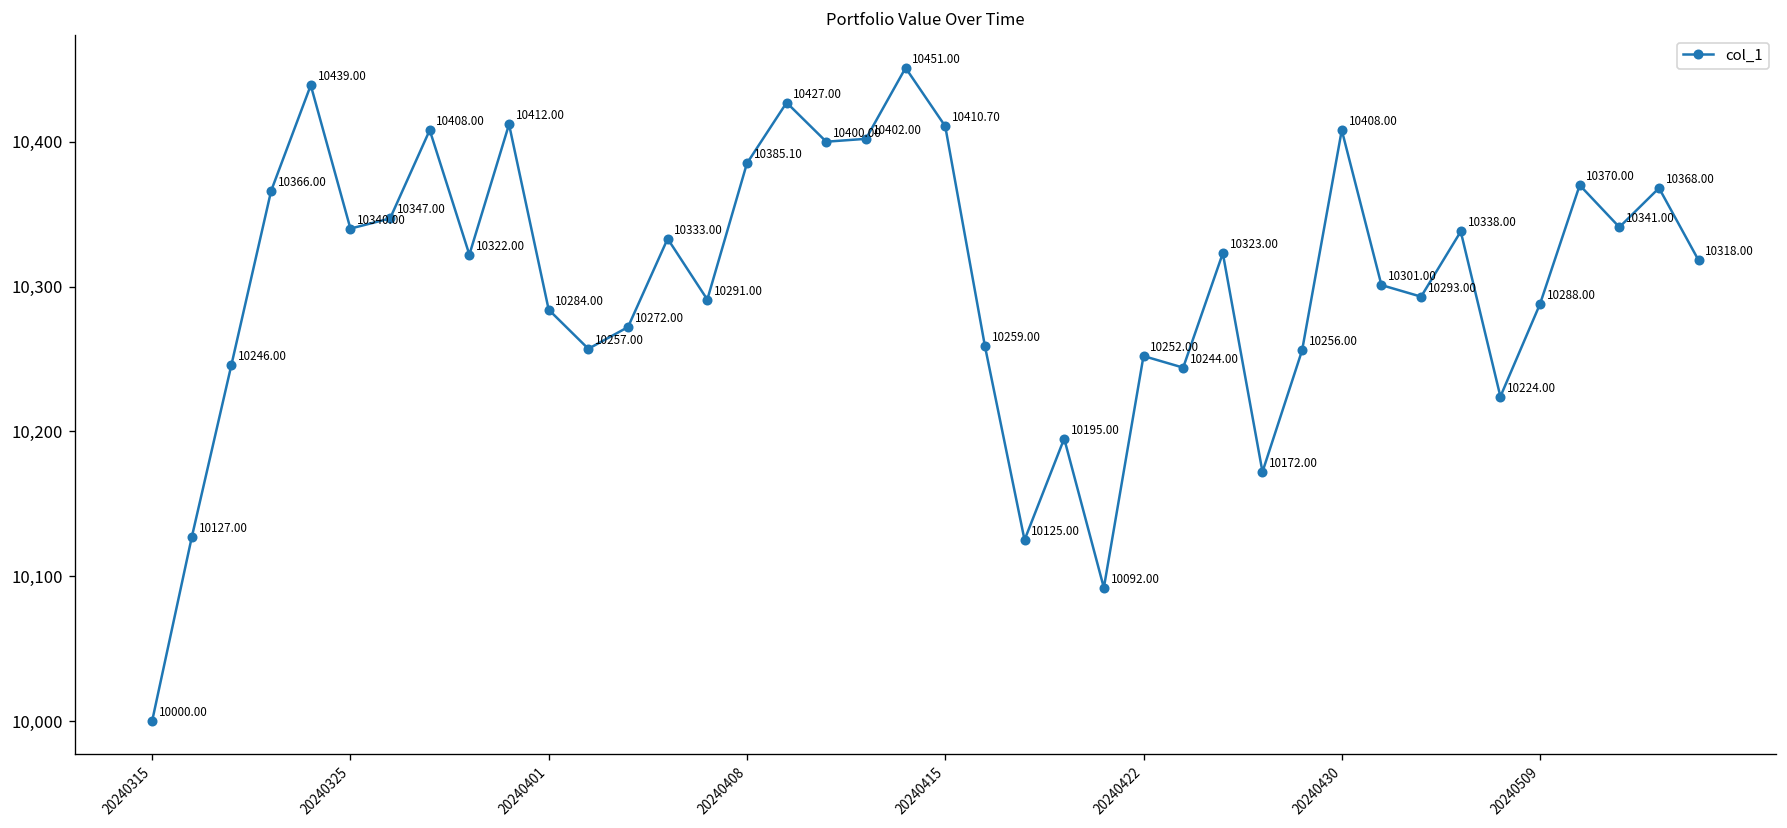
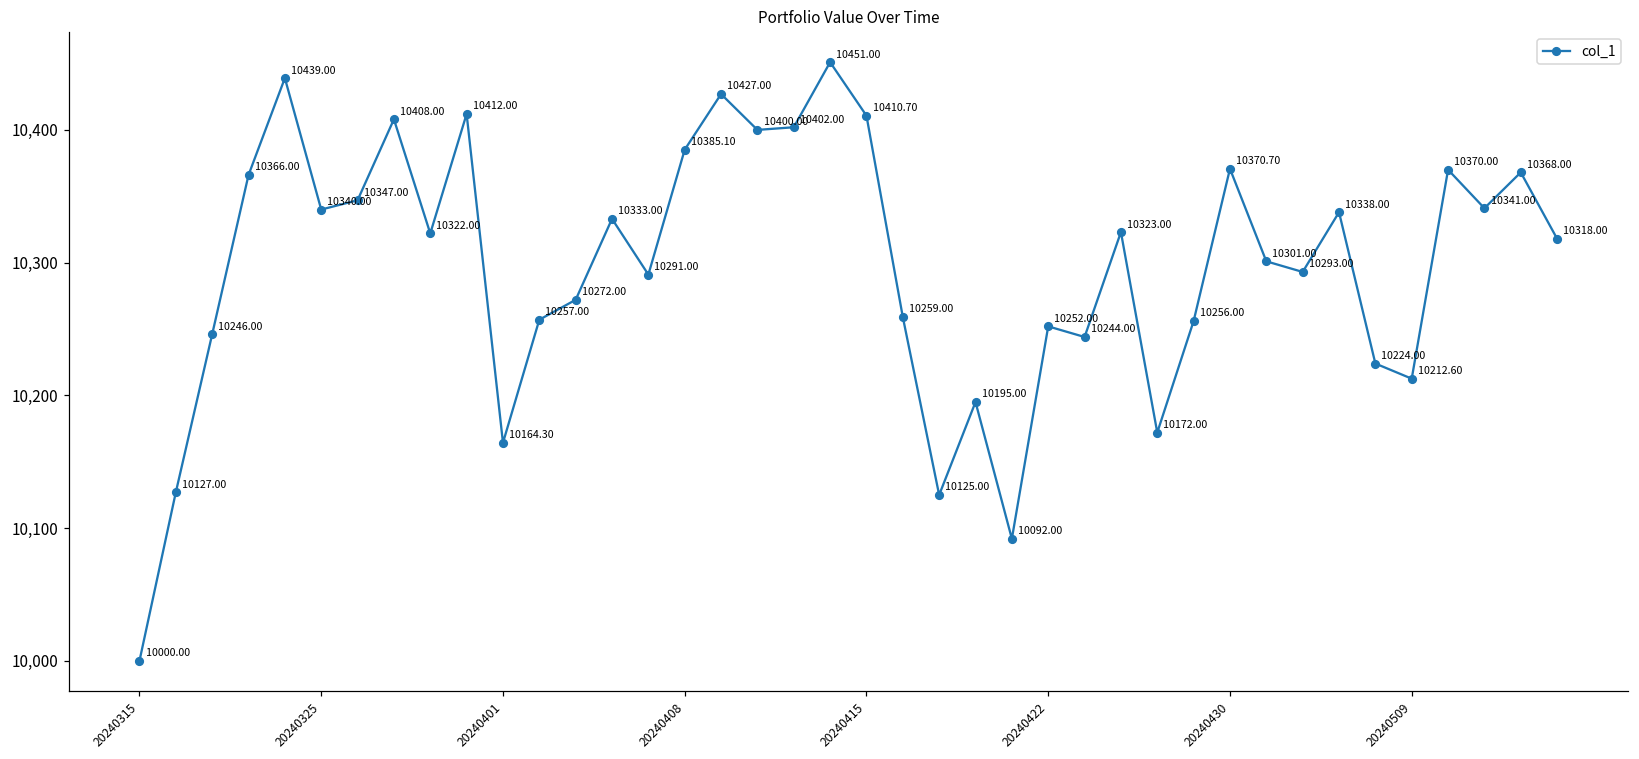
  {
    "20240315": 10000.00,
-   "20240401": 10284.00,
+   "20240401": 10164.30,
    "20240408": 10385.10,
    "20240415": 10410.70,
    "20240422": 10252.00,
-   "20240430": 10408.00,
-   "20240509": 10288.00
+   "20240430": 10370.70,
+   "20240509": 10212.60
  }
